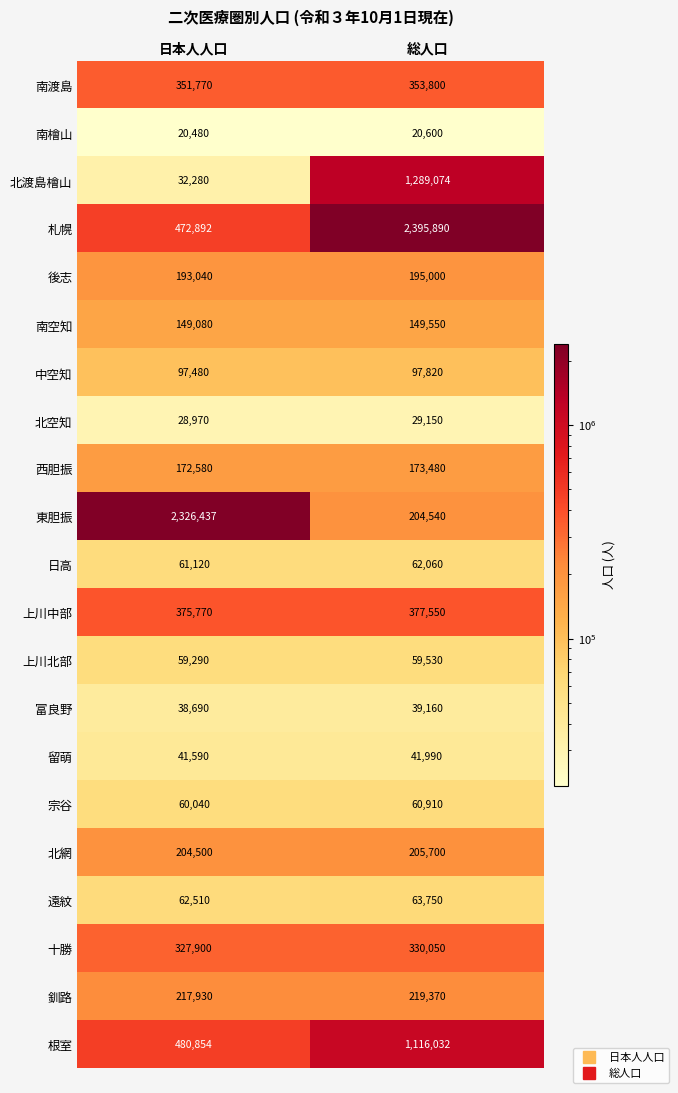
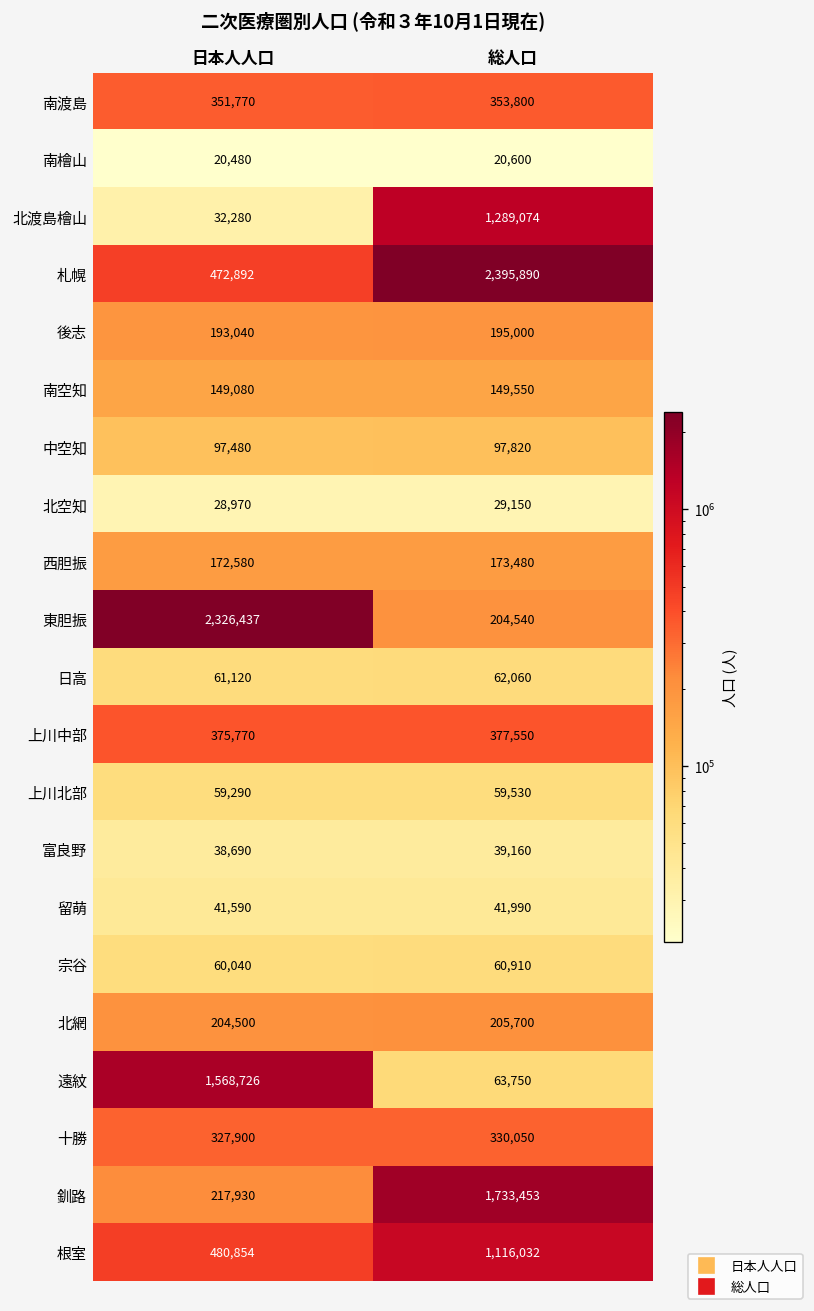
  {
    "南渡島": {
      "日本人人口": "351,770",
      "総人口": "353,800"
    },
    "南檜山": {
      "日本人人口": "20,480",
      "総人口": "20,600"
    },
    "北渡島檜山": {
      "日本人人口": "32,280",
      "総人口": "1,289,074"
    },
    "札幌": {
      "日本人人口": "472,892",
      "総人口": "2,395,890"
    },
    "後志": {
      "日本人人口": "193,040",
      "総人口": "195,000"
    },
    "南空知": {
      "日本人人口": "149,080",
      "総人口": "149,550"
    },
    "中空知": {
      "日本人人口": "97,480",
      "総人口": "97,820"
    },
    "北空知": {
      "日本人人口": "28,970",
      "総人口": "29,150"
    },
    "西胆振": {
      "日本人人口": "172,580",
      "総人口": "173,480"
    },
    "東胆振": {
      "日本人人口": "2,326,437",
      "総人口": "204,540"
    },
    "日高": {
      "日本人人口": "61,120",
      "総人口": "62,060"
    },
    "上川中部": {
      "日本人人口": "375,770",
      "総人口": "377,550"
    },
    "上川北部": {
      "日本人人口": "59,290",
      "総人口": "59,530"
    },
    "富良野": {
      "日本人人口": "38,690",
      "総人口": "39,160"
    },
    "留萌": {
      "日本人人口": "41,590",
      "総人口": "41,990"
    },
    "宗谷": {
      "日本人人口": "60,040",
      "総人口": "60,910"
    },
    "北網": {
      "日本人人口": "204,500",
      "総人口": "205,700"
    },
    "遠紋": {
-     "日本人人口": "62,510",
+     "日本人人口": "1,568,726",
      "総人口": "63,750"
    },
    "十勝": {
      "日本人人口": "327,900",
      "総人口": "330,050"
    },
    "釧路": {
      "日本人人口": "217,930",
-     "総人口": "219,370"
+     "総人口": "1,733,453"
    },
    "根室": {
      "日本人人口": "480,854",
      "総人口": "1,116,032"
    }
  }
